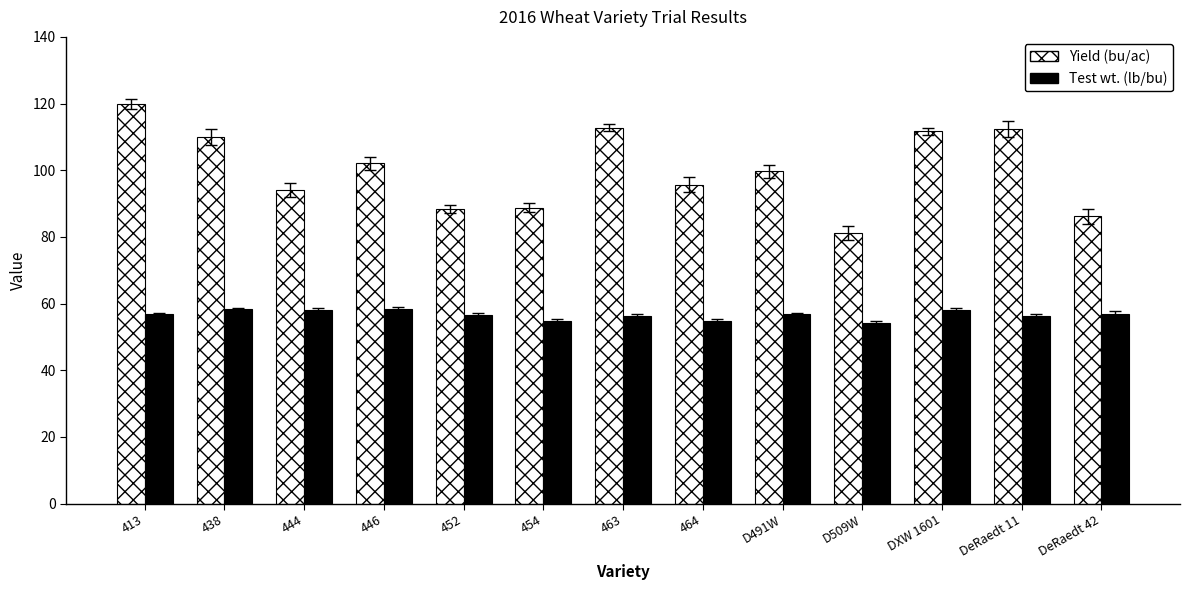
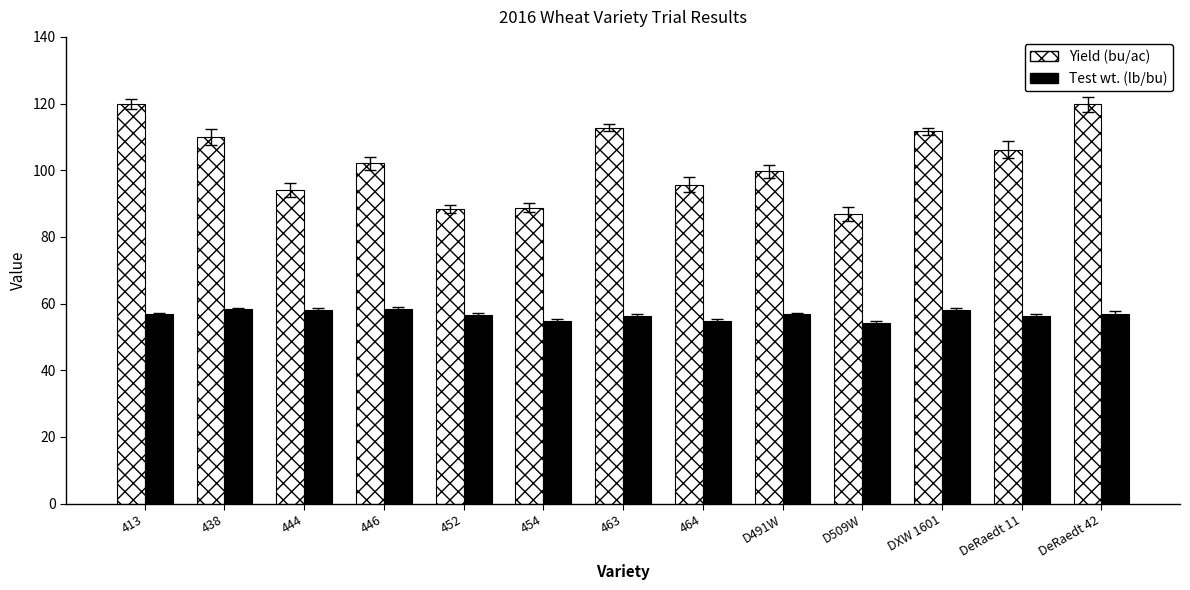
  {
    "Yield (bu/ac)": {
      "413": 120,
      "438": 110,
      "444": 94,
      "446": 102,
      "452": 88,
      "454": 89,
      "463": 113,
      "464": 96,
      "D491W": 100,
-     "D509W": 81,
+     "D509W": 87,
      "DXW 1601": 112,
-     "DeRaedt 11": 112,
-     "DeRaedt 42": 86
+     "DeRaedt 11": 106,
+     "DeRaedt 42": 120
    },
    "Test wt. (lb/bu)": {
      "413": 57,
      "438": 58,
      "444": 58,
      "446": 58,
      "452": 57,
      "454": 55,
      "463": 56,
      "464": 55,
      "D491W": 57,
      "D509W": 54,
      "DXW 1601": 58,
      "DeRaedt 11": 56,
      "DeRaedt 42": 57
    }
  }
